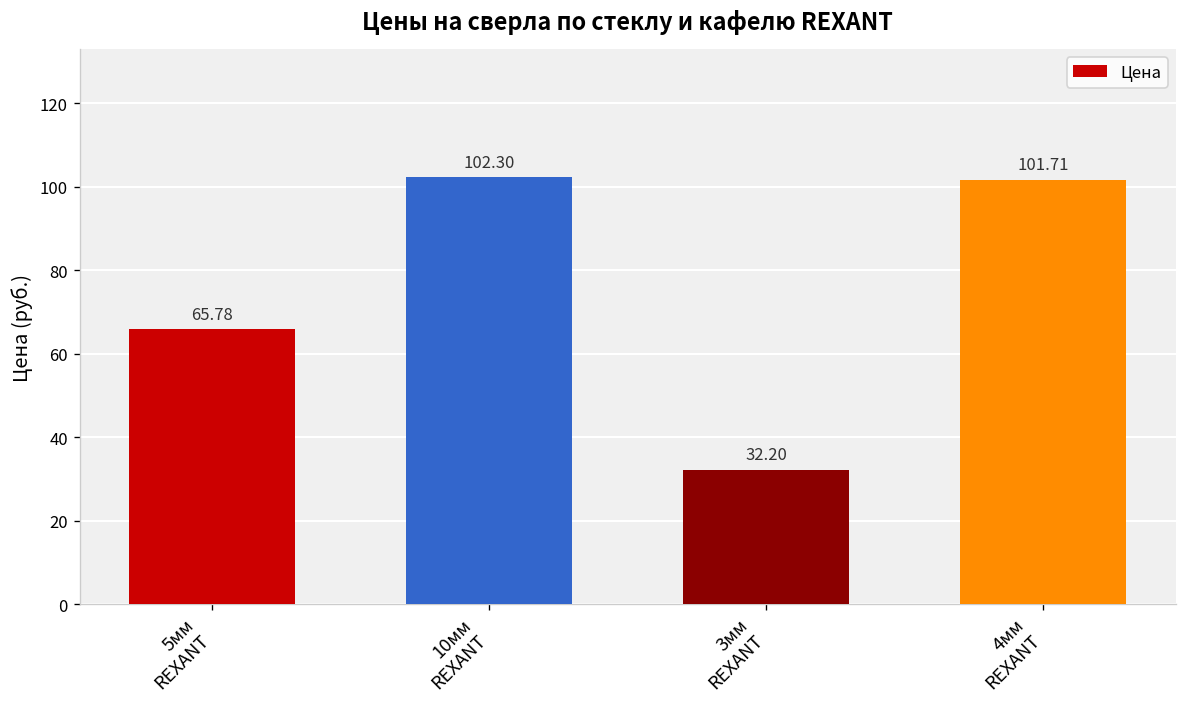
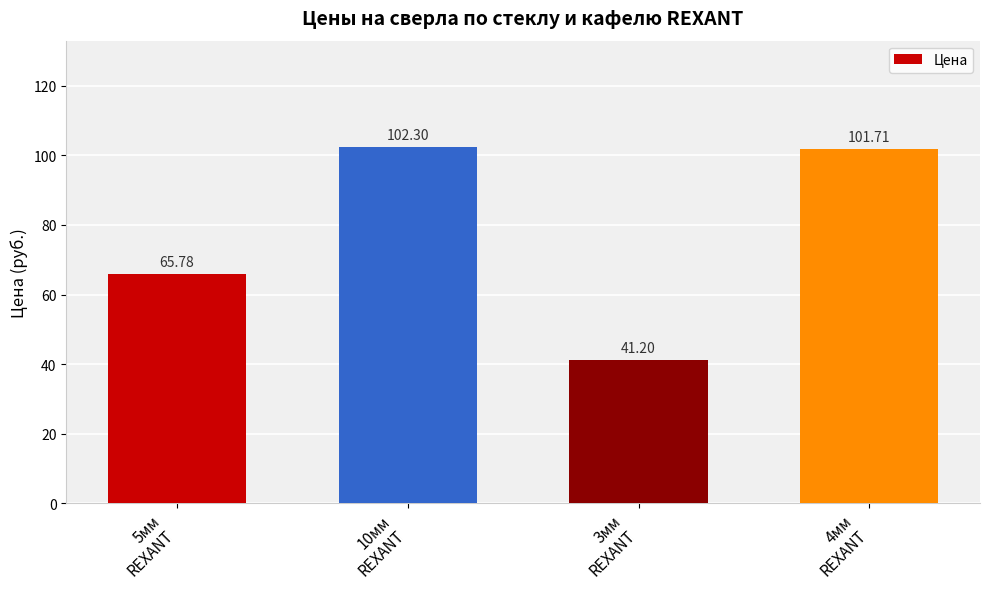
  {
    "5мм REXANT": 65.78,
    "10мм REXANT": 102.30,
-   "3мм REXANT": 32.20,
+   "3мм REXANT": 41.20,
    "4мм REXANT": 101.71
  }
